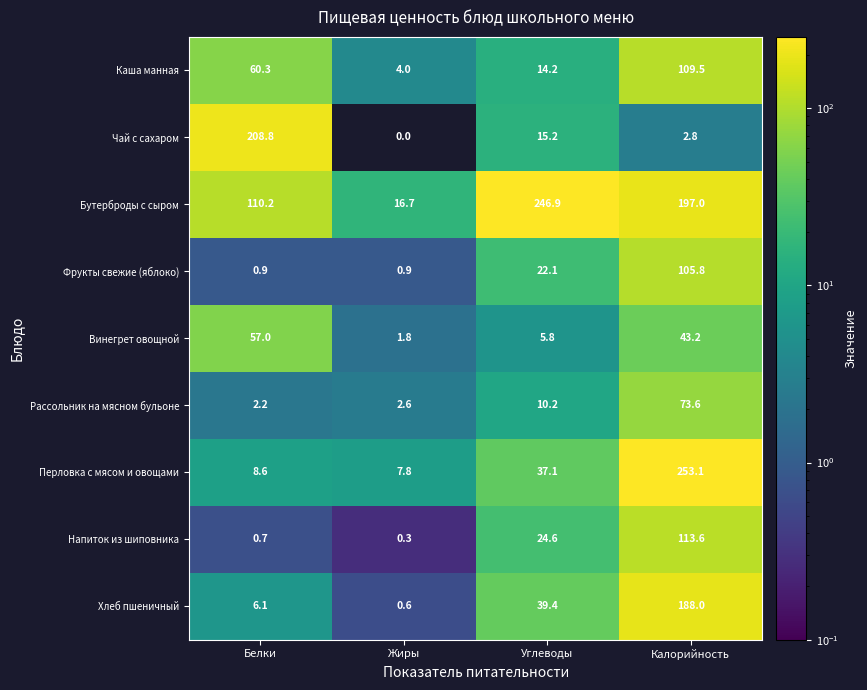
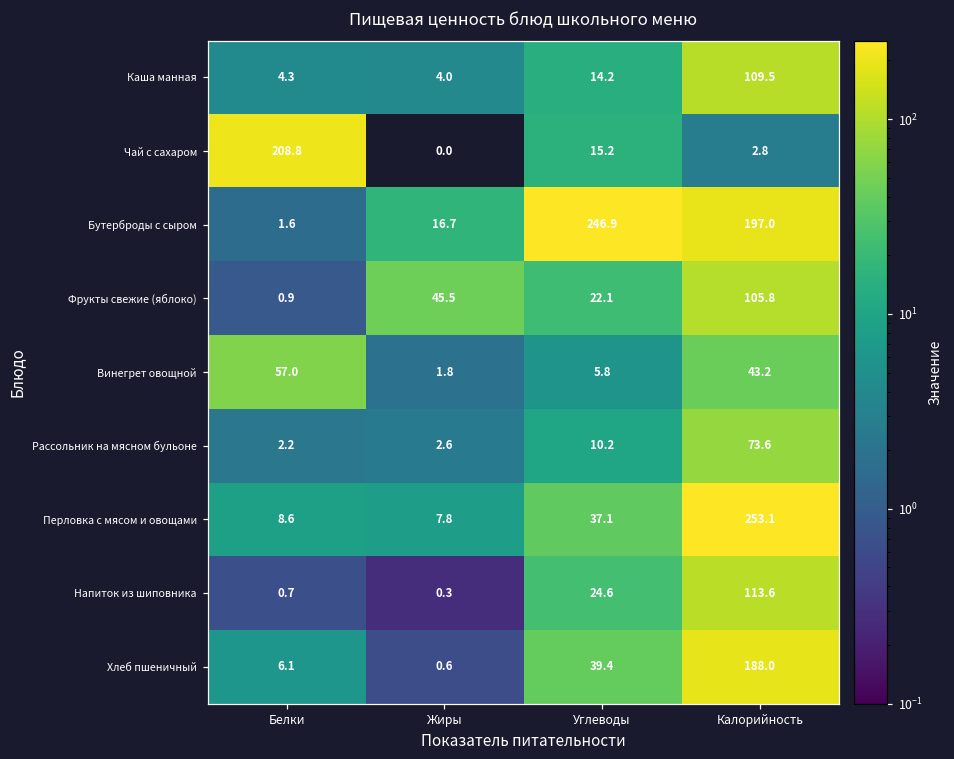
  {
    "Каша манная": {
-     "Белки": 60.3,
+     "Белки": 4.3,
      "Жиры": 4.0,
      "Углеводы": 14.2,
      "Калорийность": 109.5
    },
    "Чай с сахаром": {
      "Белки": 208.8,
      "Жиры": 0.0,
      "Углеводы": 15.2,
      "Калорийность": 2.8
    },
    "Бутерброды с сыром": {
-     "Белки": 110.2,
+     "Белки": 1.6,
      "Жиры": 16.7,
      "Углеводы": 246.9,
      "Калорийность": 197.0
    },
    "Фрукты свежие (яблоко)": {
      "Белки": 0.9,
-     "Жиры": 0.9,
+     "Жиры": 45.5,
      "Углеводы": 22.1,
      "Калорийность": 105.8
    },
    "Винегрет овощной": {
      "Белки": 57.0,
      "Жиры": 1.8,
      "Углеводы": 5.8,
      "Калорийность": 43.2
    },
    "Рассольник на мясном бульоне": {
      "Белки": 2.2,
      "Жиры": 2.6,
      "Углеводы": 10.2,
      "Калорийность": 73.6
    },
    "Перловка с мясом и овощами": {
      "Белки": 8.6,
      "Жиры": 7.8,
      "Углеводы": 37.1,
      "Калорийность": 253.1
    },
    "Напиток из шиповника": {
      "Белки": 0.7,
      "Жиры": 0.3,
      "Углеводы": 24.6,
      "Калорийность": 113.6
    },
    "Хлеб пшеничный": {
      "Белки": 6.1,
      "Жиры": 0.6,
      "Углеводы": 39.4,
      "Калорийность": 188.0
    }
  }
